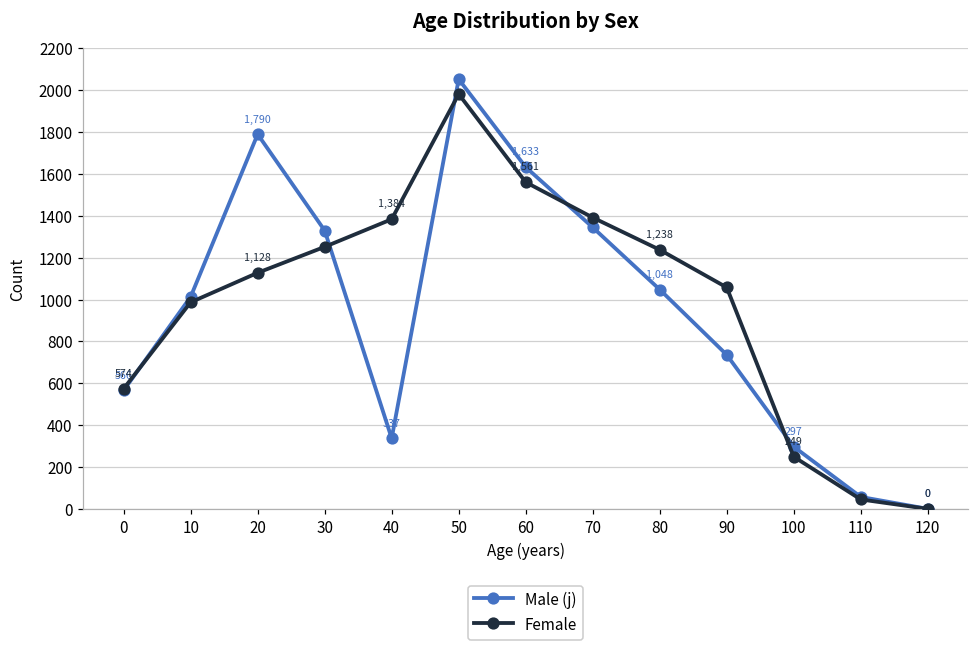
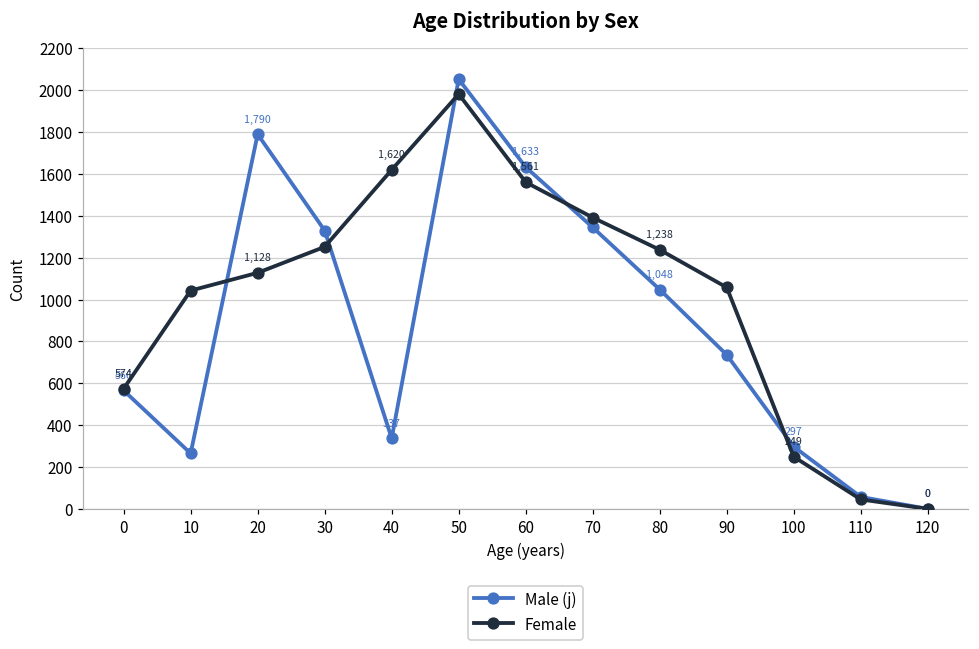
  {
    "Male (j)": {
-     "10": "1010",
+     "10": "270",
      "30": "1330",
      "50": "2050",
      "70": "1350",
      "90": "740"
    },
    "Female": {
-     "10": "990",
+     "10": "1040",
      "20": "1,128",
-     "40": "1,384",
+     "40": "1,620",
      "80": "1,238"
    }
  }
